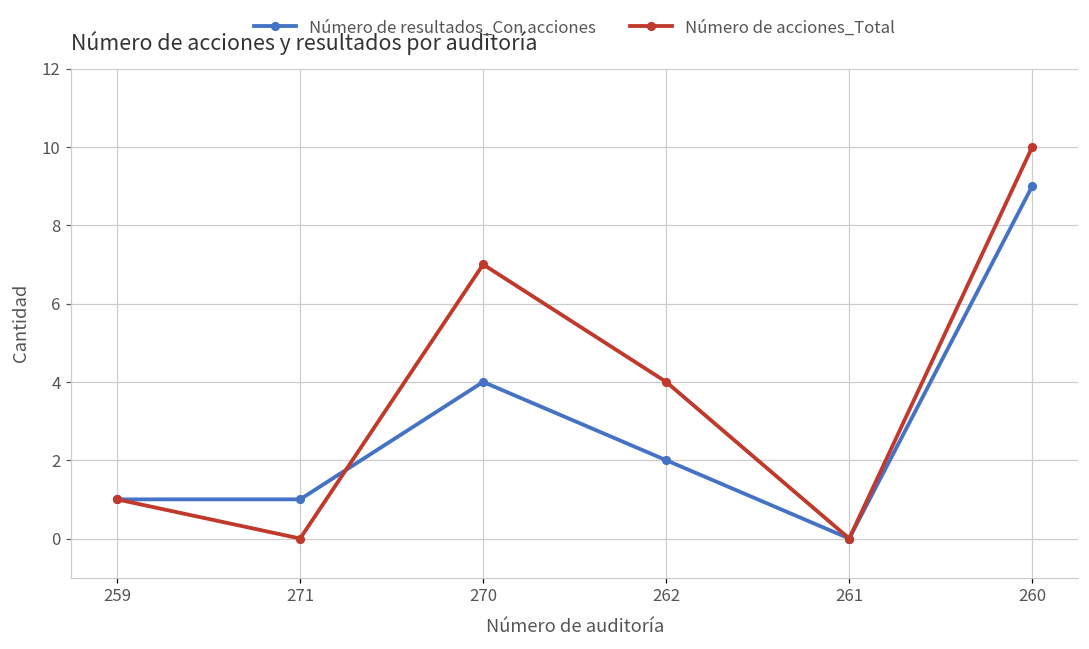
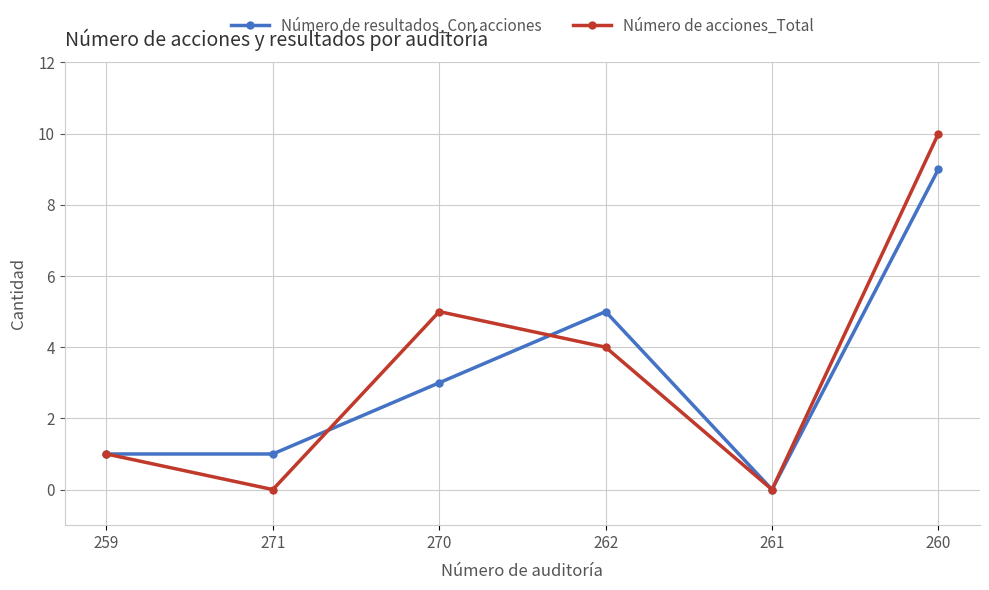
  {
    "Número de resultados_Con acciones": {
      "271": 1,
-     "270": 4,
-     "262": 2,
+     "270": 3,
+     "262": 5,
      "260": 9
    },
    "Número de acciones_Total": {
      "271": 0,
-     "270": 7,
+     "270": 5,
      "262": 4,
      "260": 10
    }
  }
